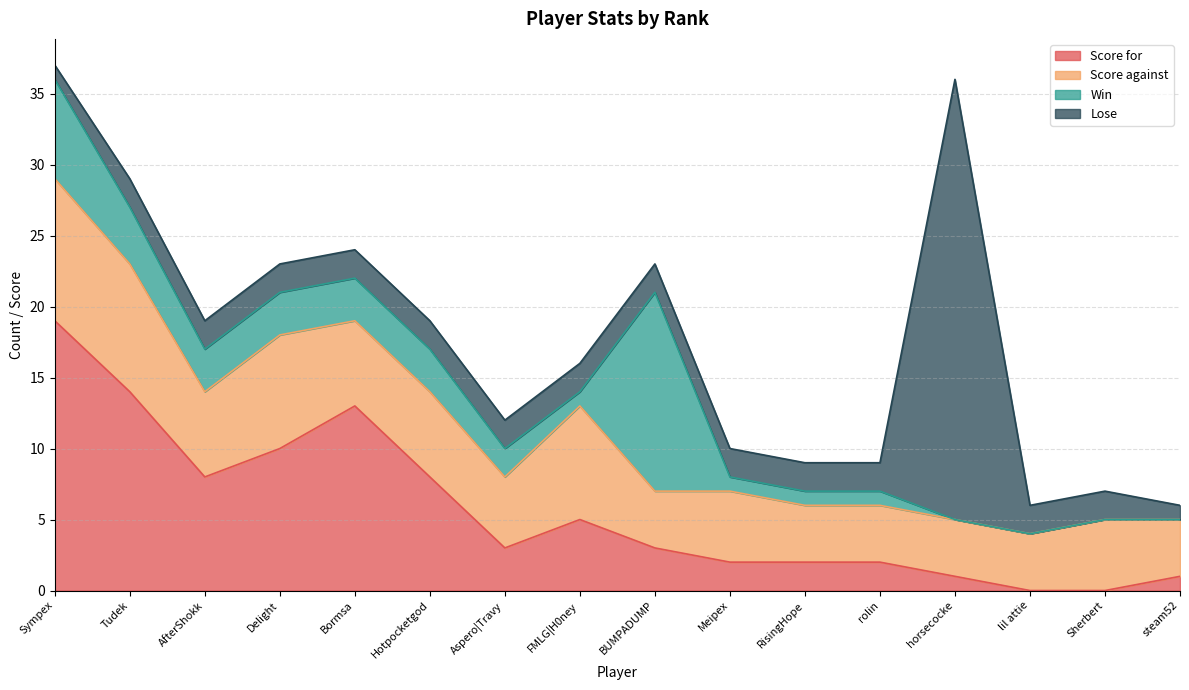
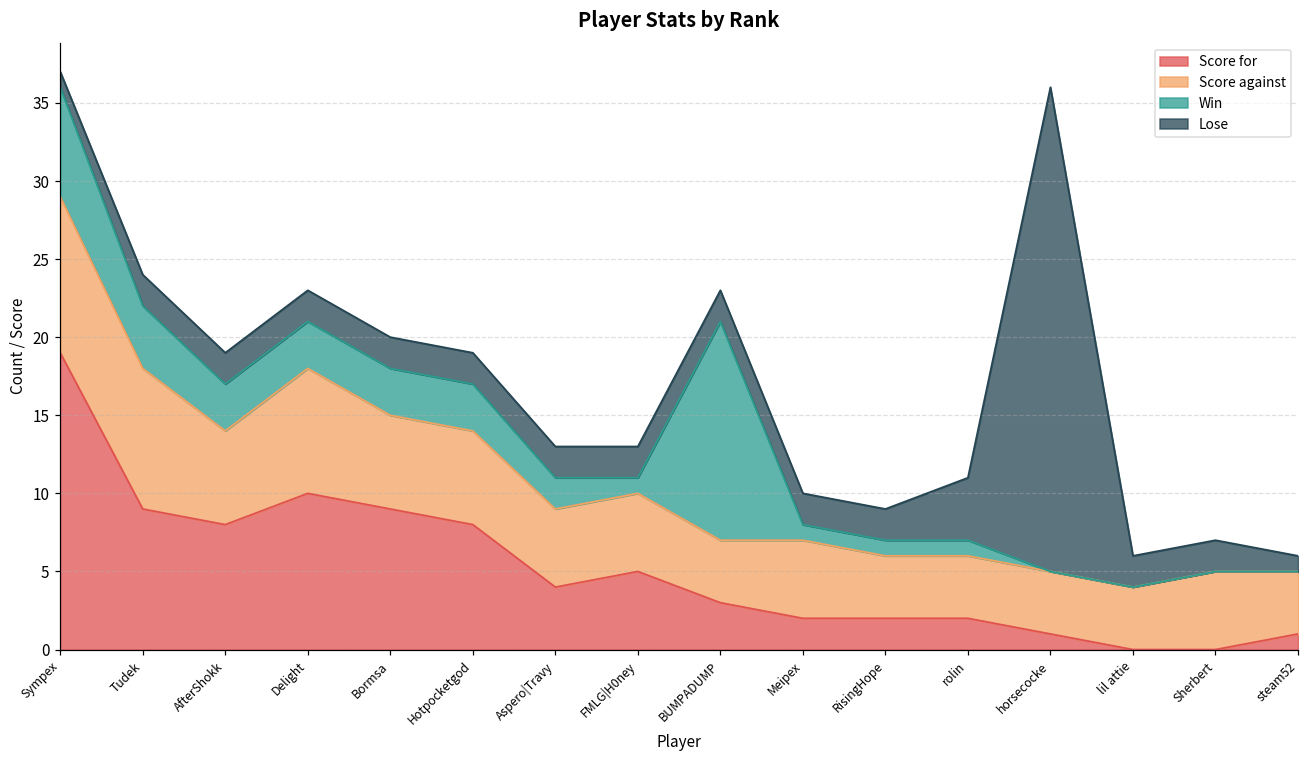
  {
    "Score for": {
      "Sympex": 19,
-     "Tudek": 14,
+     "Tudek": 9,
      "AfterShokk": 8,
      "Delight": 10,
-     "Bormsa": 13,
+     "Bormsa": 9,
      "Hotpocketgod": 8,
-     "Aspero|Travy": 3,
+     "Aspero|Travy": 4,
      "FMLG|H0ney": 5,
      "BUMPADUMP": 3,
      "Meipex": 2,
      "RisingHope": 2,
      "rolin": 2,
      "horsecocke": 1,
      "lil attie": 0,
      "Sherbert": 0,
      "steam52": 1
    },
    "Score against": {
      "Sympex": 10,
      "Tudek": 9,
      "AfterShokk": 6,
      "Delight": 8,
      "Bormsa": 6,
      "Hotpocketgod": 6,
      "Aspero|Travy": 5,
-     "FMLG|H0ney": 8,
+     "FMLG|H0ney": 5,
      "BUMPADUMP": 4,
      "Meipex": 5,
      "RisingHope": 4,
      "rolin": 4
    },
    "Win": {
      "Sympex": 7,
      "Tudek": 4,
      "AfterShokk": 3,
      "Delight": 3,
      "Bormsa": 3,
      "Hotpocketgod": 3,
      "Aspero|Travy": 2,
      "FMLG|H0ney": 1,
      "BUMPADUMP": 14,
      "Meipex": 1,
      "RisingHope": 1,
      "rolin": 1
    },
    "Lose": {
      "Sympex": 1,
      "Tudek": 2,
      "AfterShokk": 2,
      "Delight": 2,
      "Bormsa": 2,
      "Hotpocketgod": 2,
      "Aspero|Travy": 2,
      "FMLG|H0ney": 2,
      "BUMPADUMP": 2,
      "Meipex": 2,
      "RisingHope": 2,
-     "rolin": 2,
+     "rolin": 4,
      "horsecocke": 31,
      "lil attie": 2,
      "Sherbert": 2,
      "steam52": 1
    }
  }
